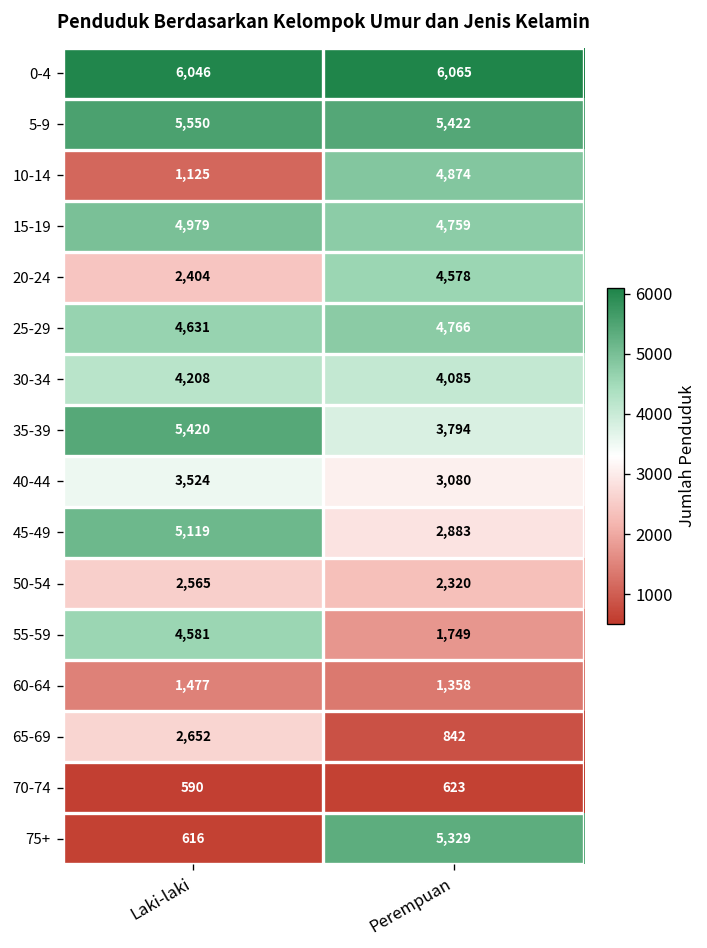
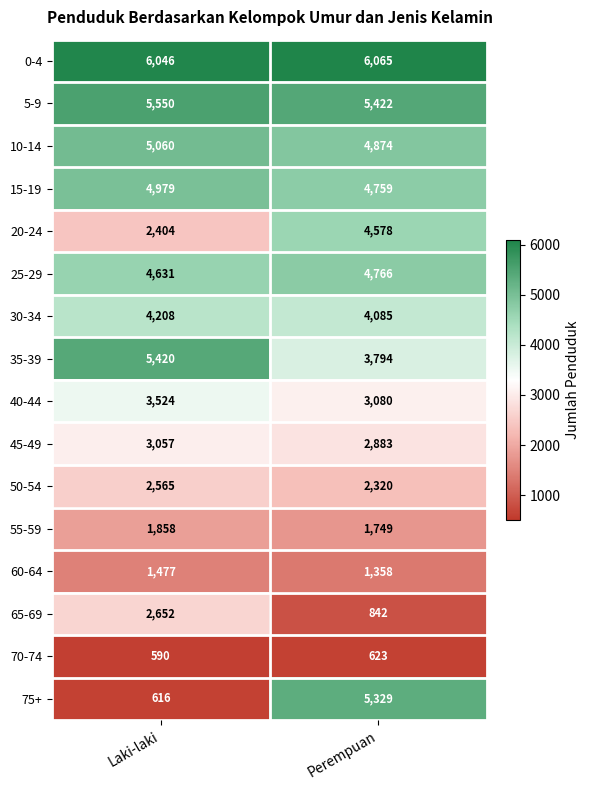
  {
    "0-4": {
      "Laki-laki": "6,046",
      "Perempuan": "6,065"
    },
    "5-9": {
      "Laki-laki": "5,550",
      "Perempuan": "5,422"
    },
    "10-14": {
-     "Laki-laki": "1,125",
+     "Laki-laki": "5,060",
      "Perempuan": "4,874"
    },
    "15-19": {
      "Laki-laki": "4,979",
      "Perempuan": "4,759"
    },
    "20-24": {
      "Laki-laki": "2,404",
      "Perempuan": "4,578"
    },
    "25-29": {
      "Laki-laki": "4,631",
      "Perempuan": "4,766"
    },
    "30-34": {
      "Laki-laki": "4,208",
      "Perempuan": "4,085"
    },
    "35-39": {
      "Laki-laki": "5,420",
      "Perempuan": "3,794"
    },
    "40-44": {
      "Laki-laki": "3,524",
      "Perempuan": "3,080"
    },
    "45-49": {
-     "Laki-laki": "5,119",
+     "Laki-laki": "3,057",
      "Perempuan": "2,883"
    },
    "50-54": {
      "Laki-laki": "2,565",
      "Perempuan": "2,320"
    },
    "55-59": {
-     "Laki-laki": "4,581",
+     "Laki-laki": "1,858",
      "Perempuan": "1,749"
    },
    "60-64": {
      "Laki-laki": "1,477",
      "Perempuan": "1,358"
    },
    "65-69": {
      "Laki-laki": "2,652",
      "Perempuan": "842"
    },
    "70-74": {
      "Laki-laki": "590",
      "Perempuan": "623"
    },
    "75+": {
      "Laki-laki": "616",
      "Perempuan": "5,329"
    }
  }
